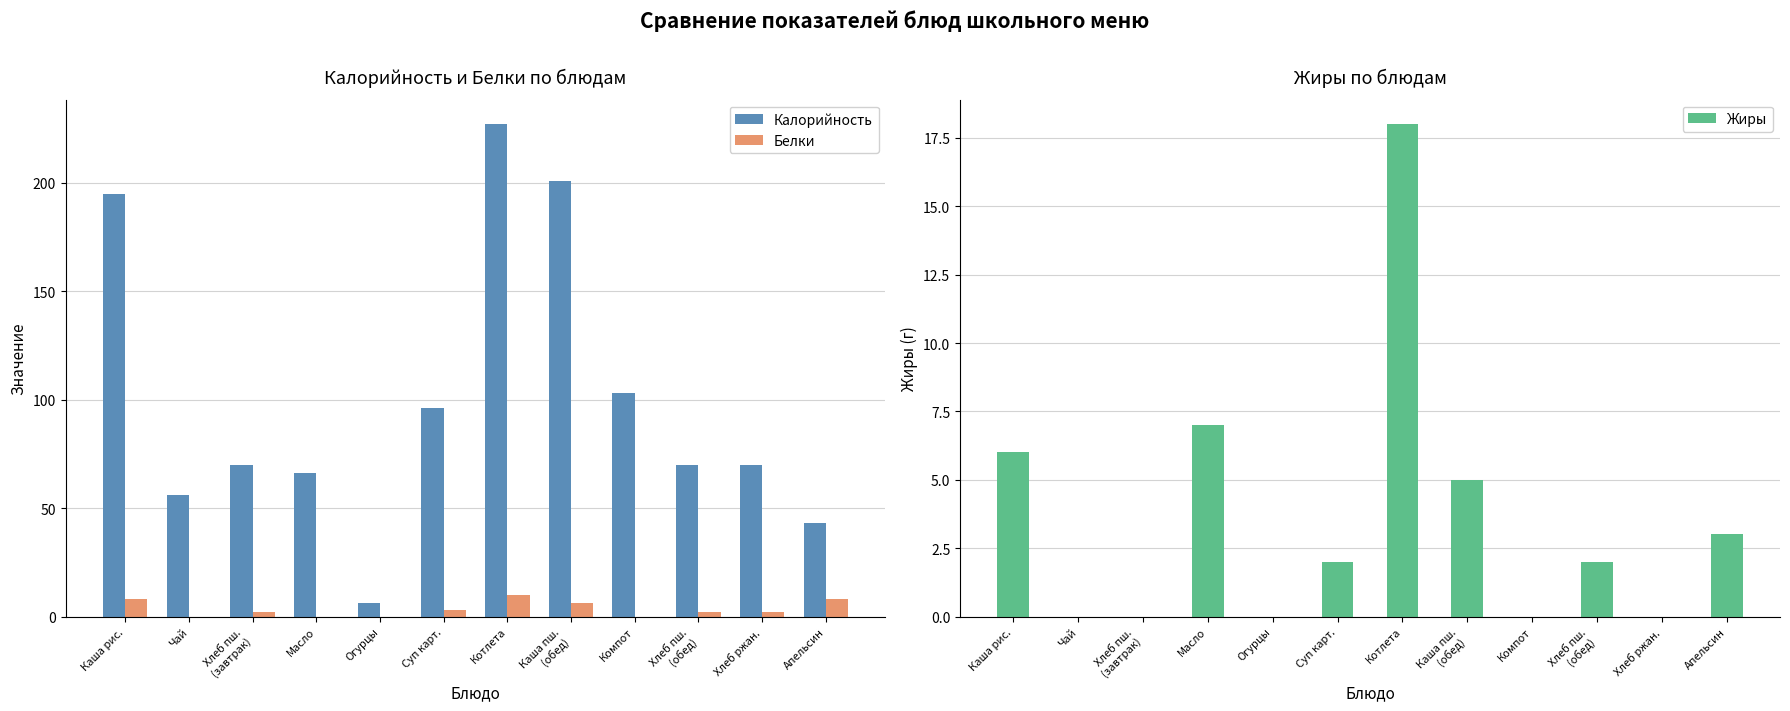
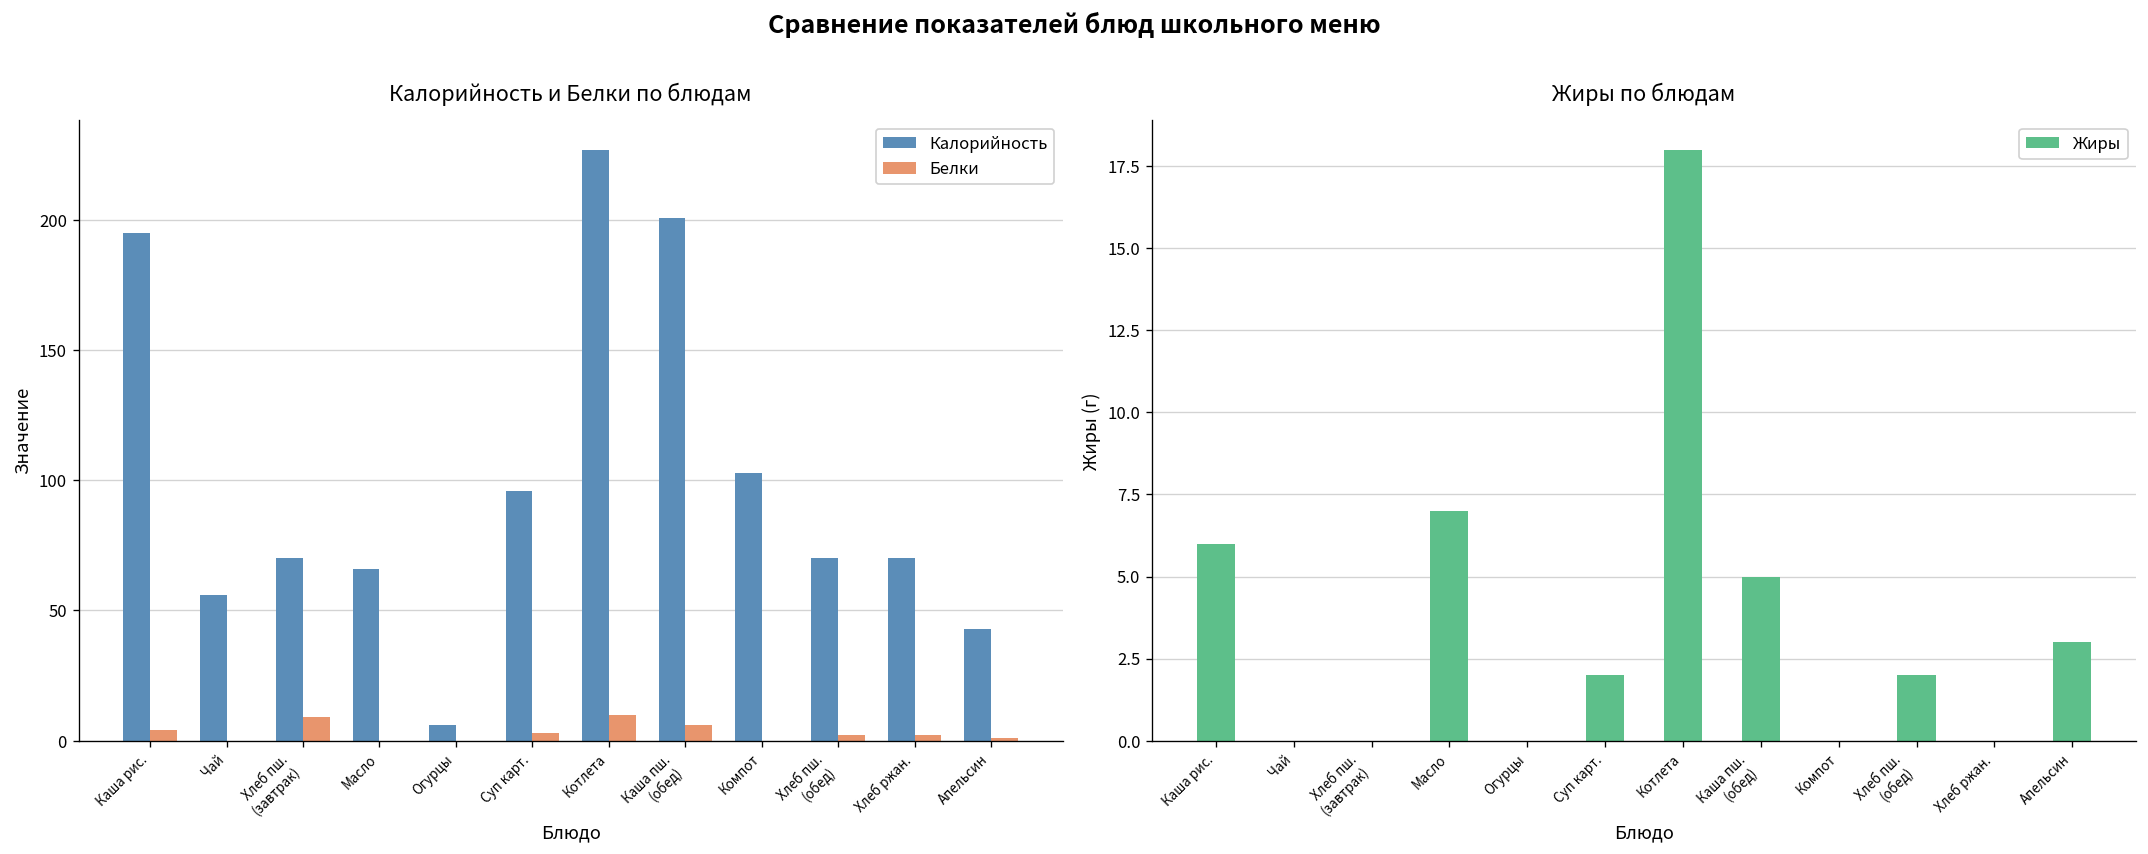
  {
    "Калорийность и Белки по блюдам": {
      "Калорийность": {
        "Каша рис.": 195,
        "Чай": 56,
        "Хлеб пш. (завтрак)": 70,
        "Масло": 66,
        "Огурцы": 6,
        "Суп карт.": 96,
        "Котлета": 227,
        "Каша пш. (обед)": 201,
        "Компот": 103,
        "Хлеб пш. (обед)": 70,
        "Хлеб ржан.": 70,
        "Апельсин": 43
      },
      "Белки": {
-       "Каша рис.": 8,
+       "Каша рис.": 4,
        "Чай": 0,
-       "Хлеб пш. (завтрак)": 2,
+       "Хлеб пш. (завтрак)": 9,
        "Масло": 0,
        "Огурцы": 0,
        "Суп карт.": 3,
        "Котлета": 10,
        "Каша пш. (обед)": 6,
        "Компот": 0,
        "Хлеб пш. (обед)": 2,
        "Хлеб ржан.": 2,
-       "Апельсин": 8
+       "Апельсин": 1
      }
    },
    "Жиры по блюдам": {
      "Каша рис.": 6.0,
      "Чай": 0.0,
      "Хлеб пш. (завтрак)": 0.0,
      "Масло": 7.0,
      "Огурцы": 0.0,
      "Суп карт.": 2.0,
      "Котлета": 18.0,
      "Каша пш. (обед)": 5.0,
      "Компот": 0.0,
      "Хлеб пш. (обед)": 2.0,
      "Хлеб ржан.": 0.0,
      "Апельсин": 3.0
    }
  }
